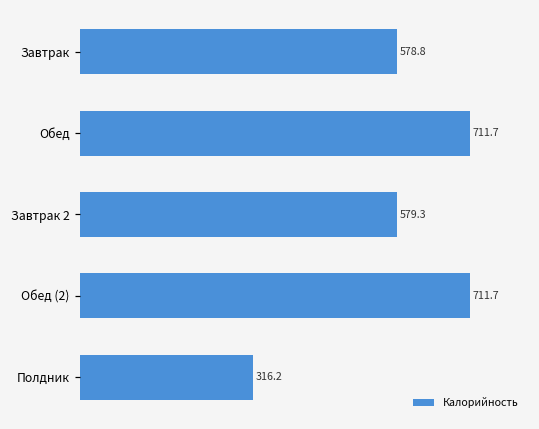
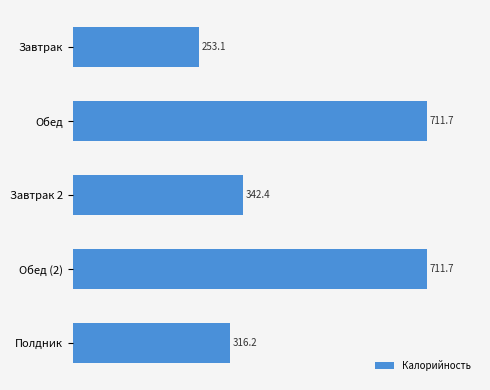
  {
-   "Завтрак": 578.8,
+   "Завтрак": 253.1,
    "Обед": 711.7,
-   "Завтрак 2": 579.3,
+   "Завтрак 2": 342.4,
    "Обед (2)": 711.7,
    "Полдник": 316.2
  }
